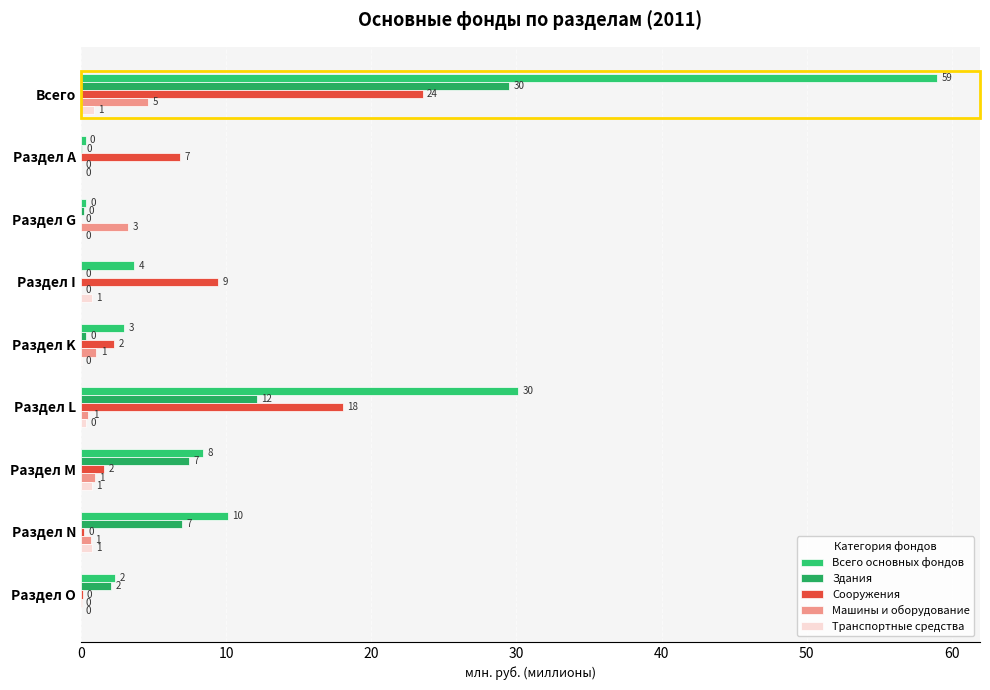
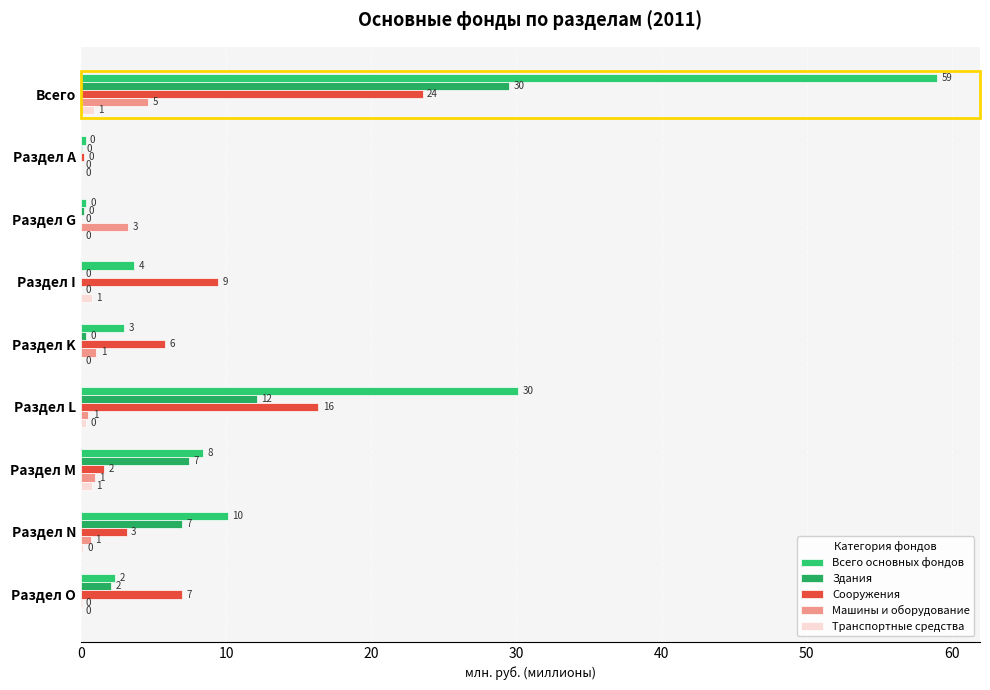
  {
    "Сооружения": {
      "Всего": 24,
-     "Раздел А": 7,
+     "Раздел А": 0,
      "Раздел I": 9,
-     "Раздел K": 2,
-     "Раздел L": 18,
+     "Раздел K": 6,
+     "Раздел L": 16,
      "Раздел M": 2,
-     "Раздел N": 0,
-     "Раздел O": 0
+     "Раздел N": 3,
+     "Раздел O": 7
    },
    "Машины и оборудование": {
      "Всего": 5,
      "Раздел G": 3,
      "Раздел I": 0,
      "Раздел K": 1,
      "Раздел L": 1,
      "Раздел M": 1,
      "Раздел N": 1
    },
    "Транспортные средства": {
      "Всего": 1,
      "Раздел G": 0,
      "Раздел I": 1,
      "Раздел K": 0,
      "Раздел L": 0,
-     "Раздел N": 1
+     "Раздел N": 0
    }
  }
